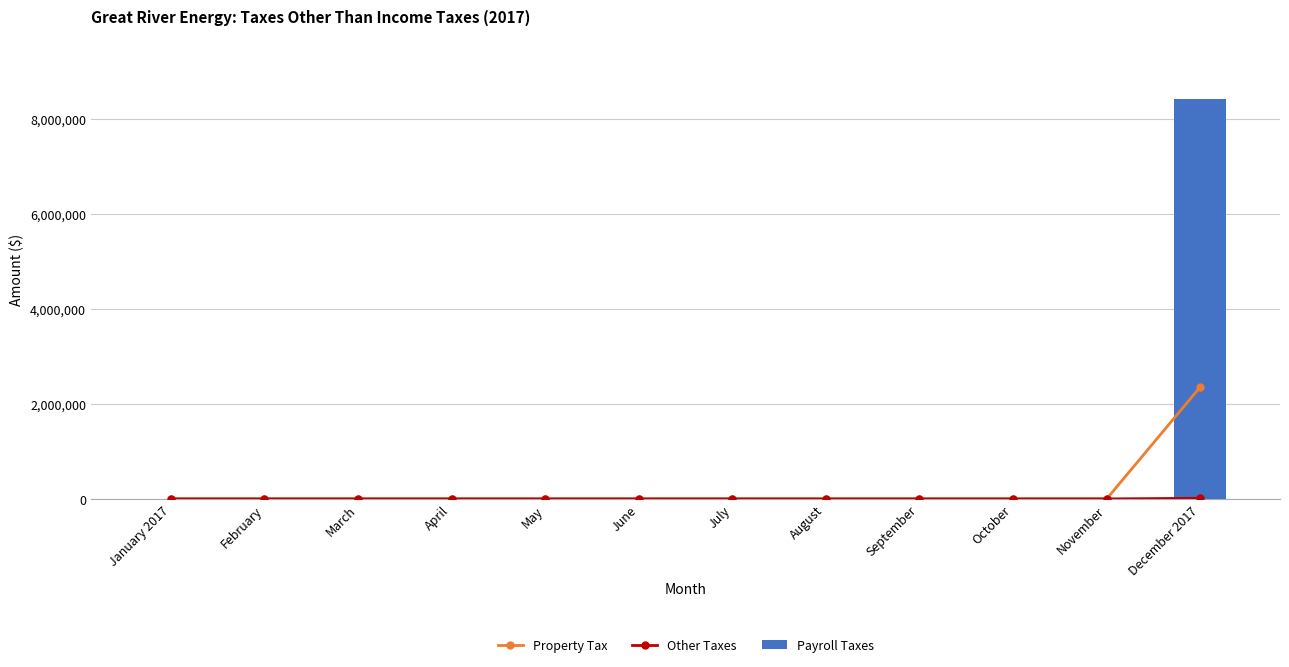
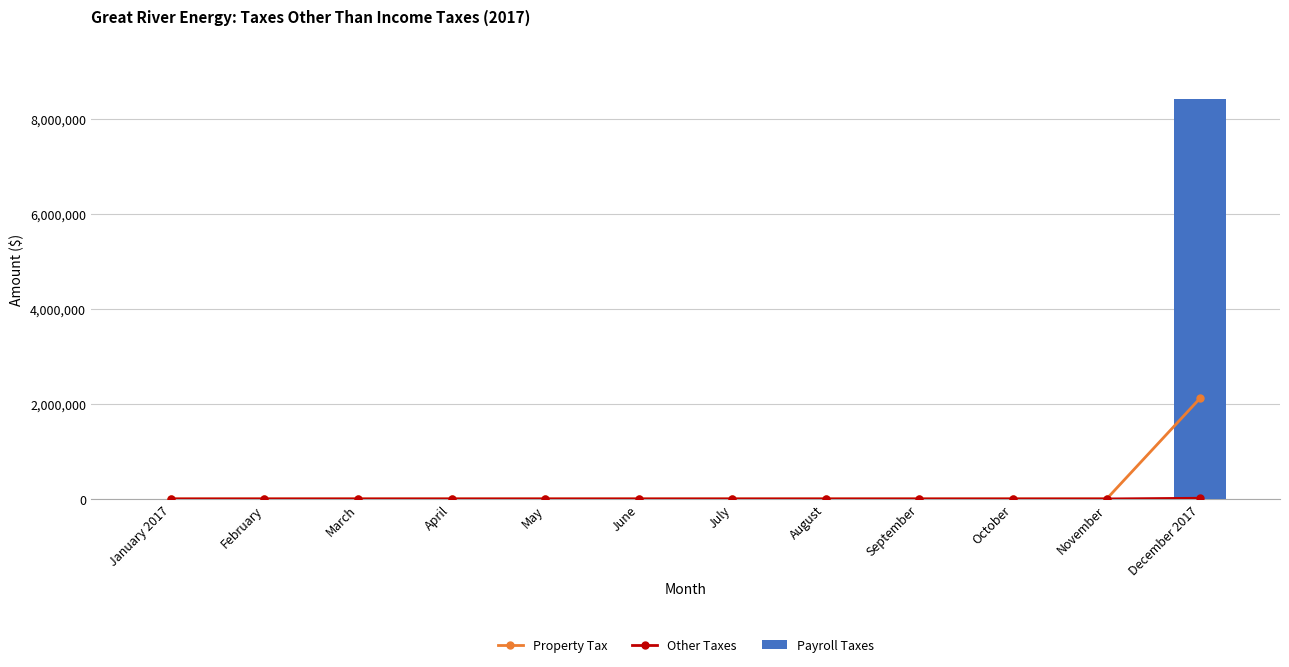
  {
    "Payroll Taxes": {
      "January 2017": "0",
      "February": "0",
      "March": "0",
      "April": "0",
      "May": "0",
      "June": "0",
      "July": "0",
      "August": "0",
      "September": "0",
      "October": "0",
      "November": "0",
      "December 2017": "8,400,000"
    },
    "Property Tax": {
-     "December 2017": "2,400,000"
+     "December 2017": "2,100,000"
    },
    "Other Taxes": {
      "December 2017": "0"
    }
  }
